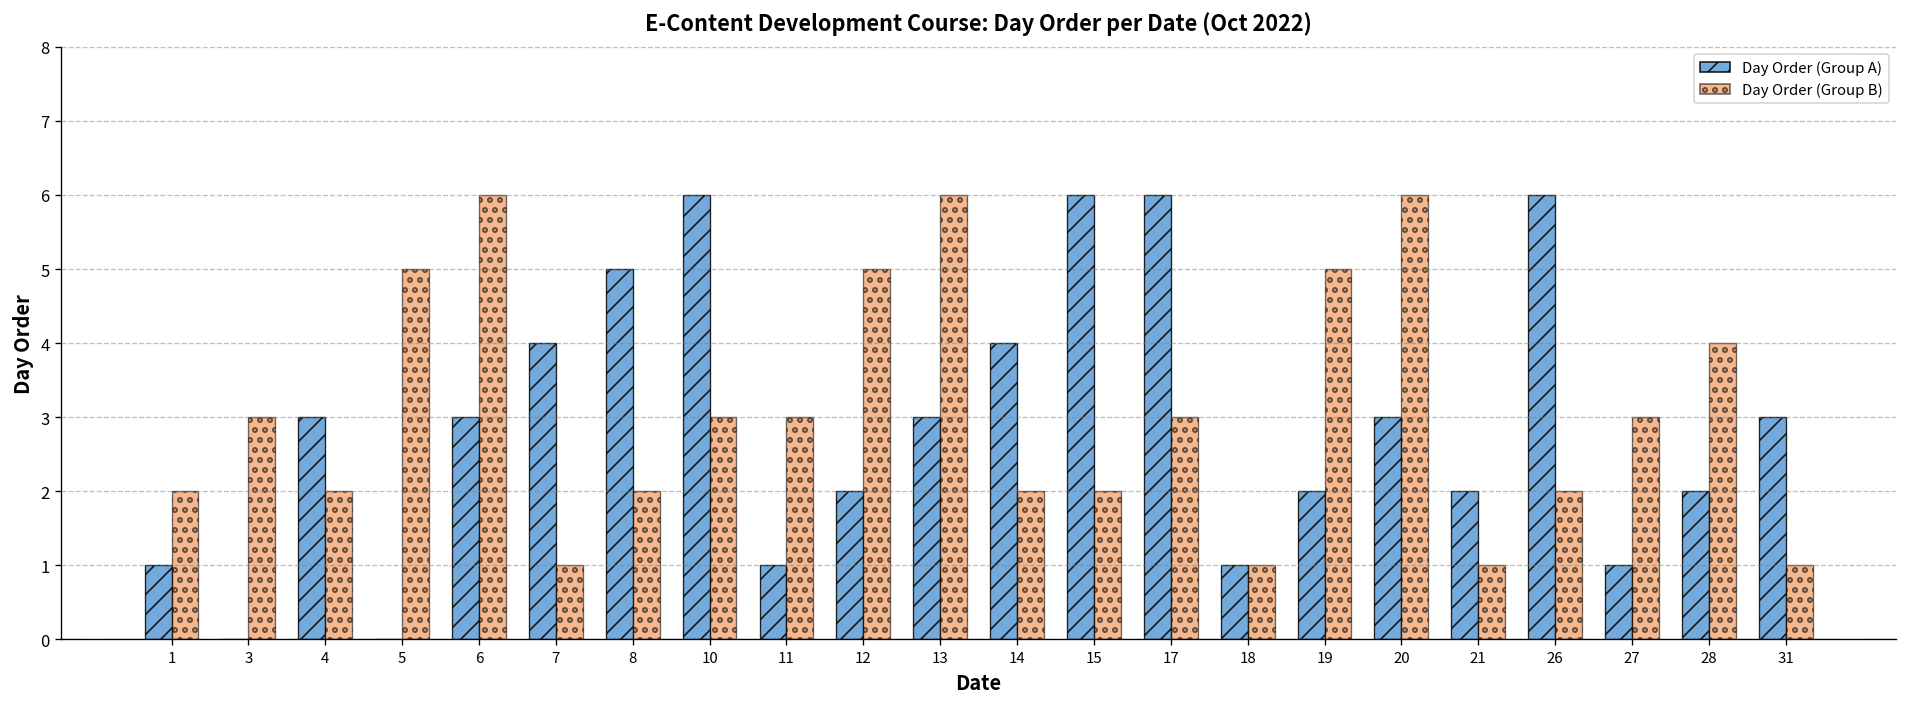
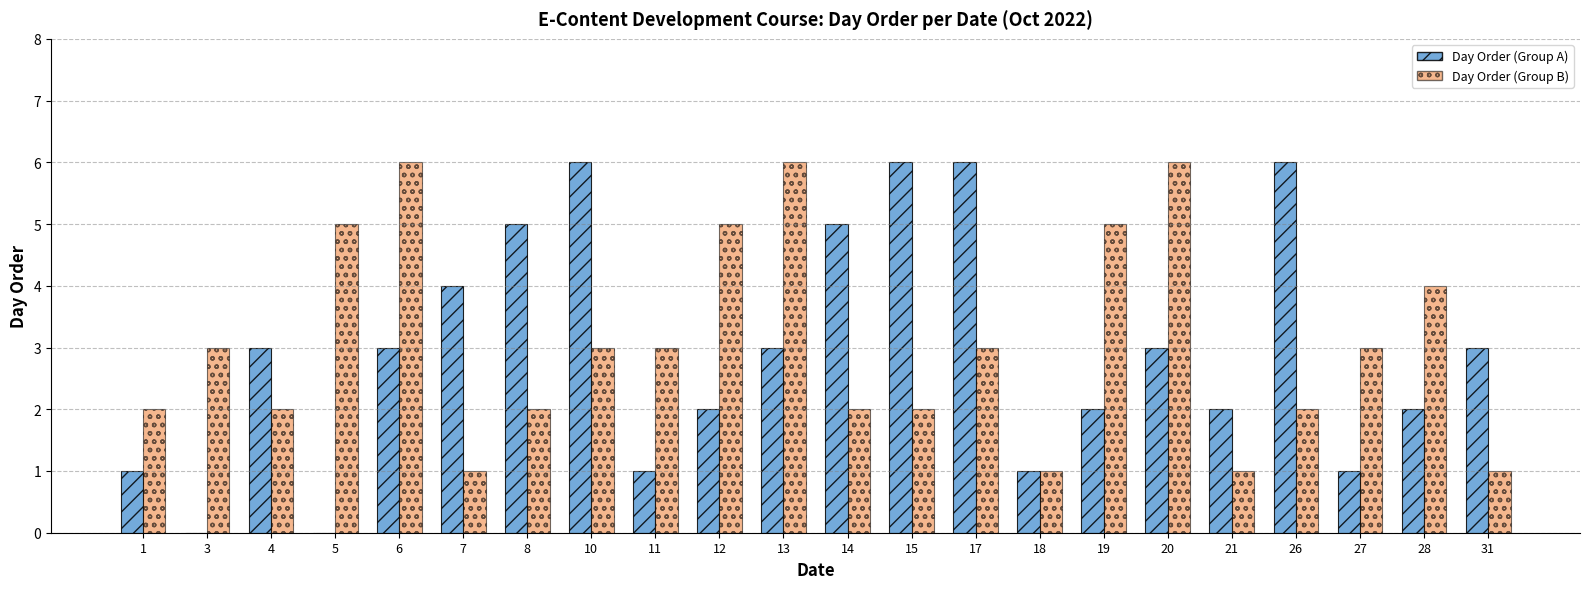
  {
    "Day Order (Group A)": {
      "1": 1,
      "3": 0,
      "4": 3,
      "5": 0,
      "6": 3,
      "7": 4,
      "8": 5,
      "10": 6,
      "11": 1,
      "12": 2,
      "13": 3,
-     "14": 4,
+     "14": 5,
      "15": 6,
      "17": 6,
      "18": 1,
      "19": 2,
      "20": 3,
      "21": 2,
      "26": 6,
      "27": 1,
      "28": 2,
      "31": 3
    },
    "Day Order (Group B)": {
      "1": 2,
      "3": 3,
      "4": 2,
      "5": 5,
      "6": 6,
      "7": 1,
      "8": 2,
      "10": 3,
      "11": 3,
      "12": 5,
      "13": 6,
      "14": 2,
      "15": 2,
      "17": 3,
      "18": 1,
      "19": 5,
      "20": 6,
      "21": 1,
      "26": 2,
      "27": 3,
      "28": 4,
      "31": 1
    }
  }
